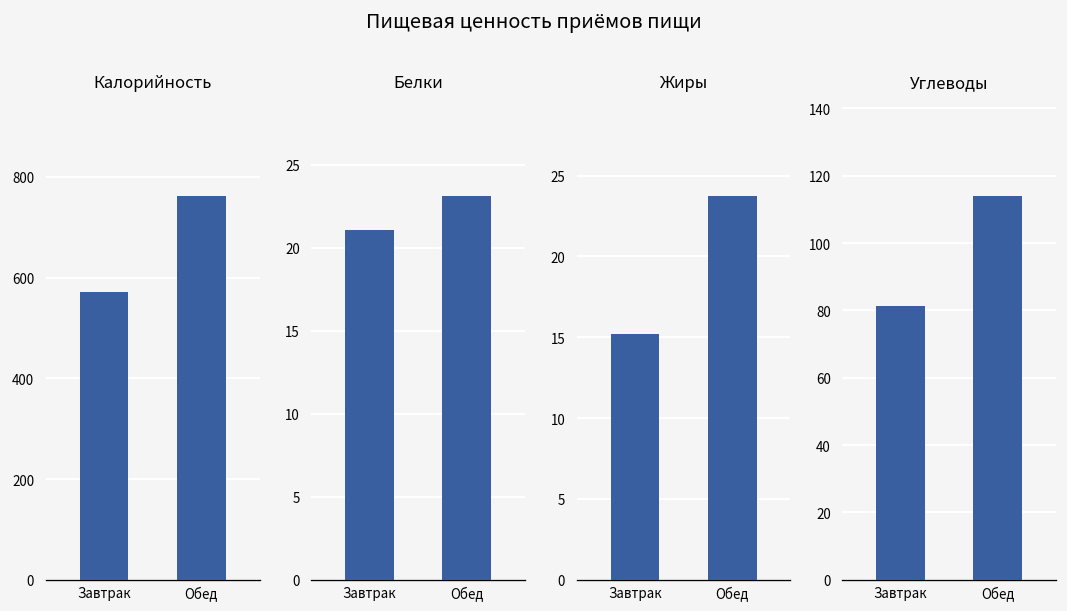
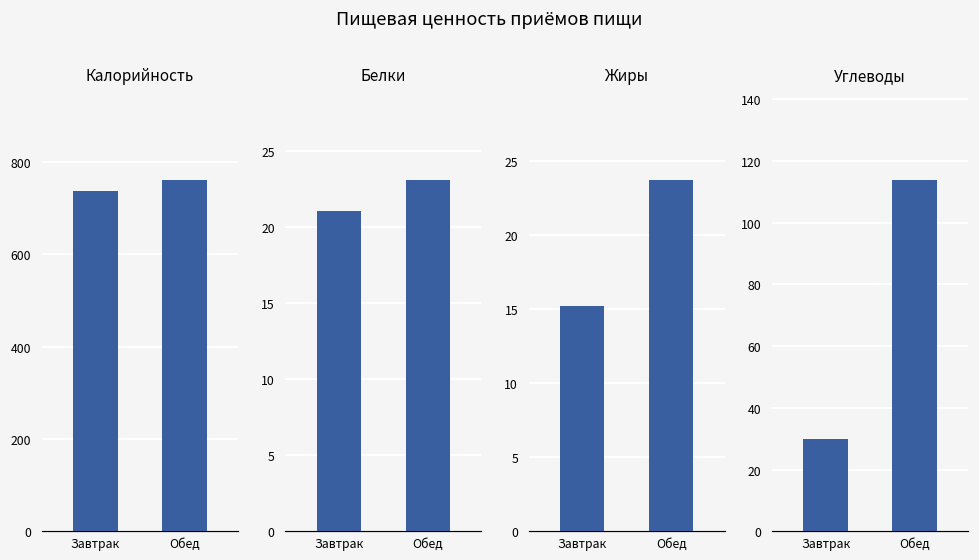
  {
    "Калорийность": {
-     "Завтрак": 570,
+     "Завтрак": 740,
      "Обед": 760
    },
    "Белки": {
      "Завтрак": 21.1,
      "Обед": 23.1
    },
    "Жиры": {
      "Завтрак": 15.2,
      "Обед": 23.7
    },
    "Углеводы": {
-     "Завтрак": 81,
+     "Завтрак": 30,
      "Обед": 114
    }
  }
